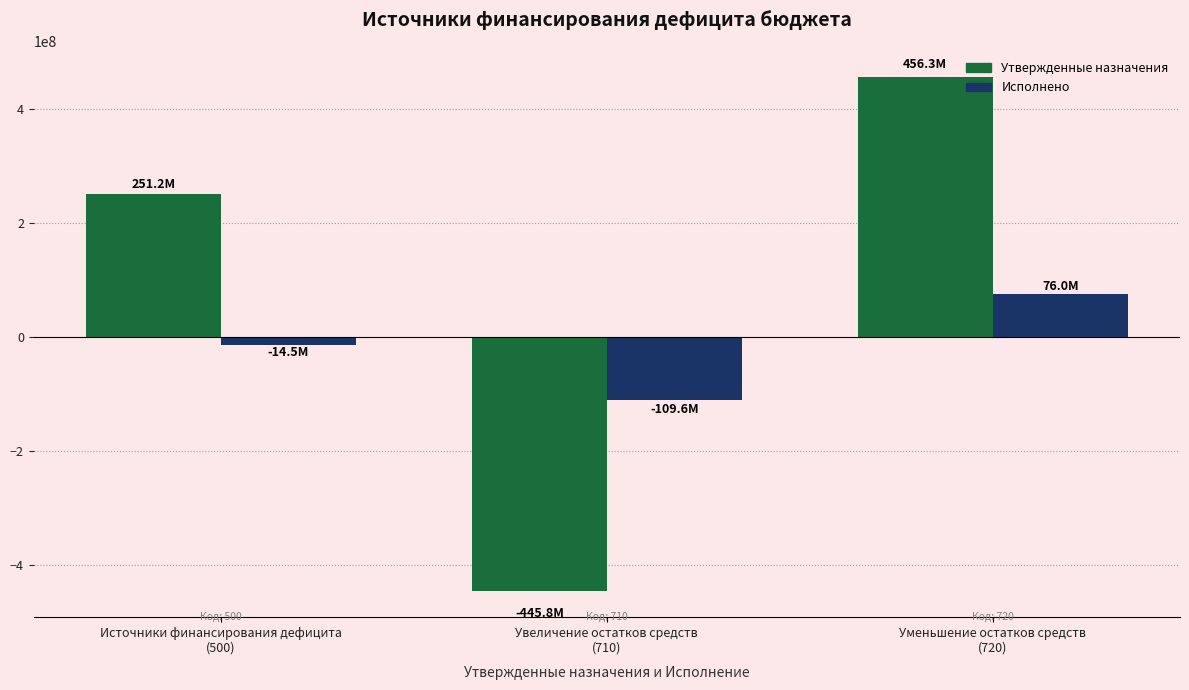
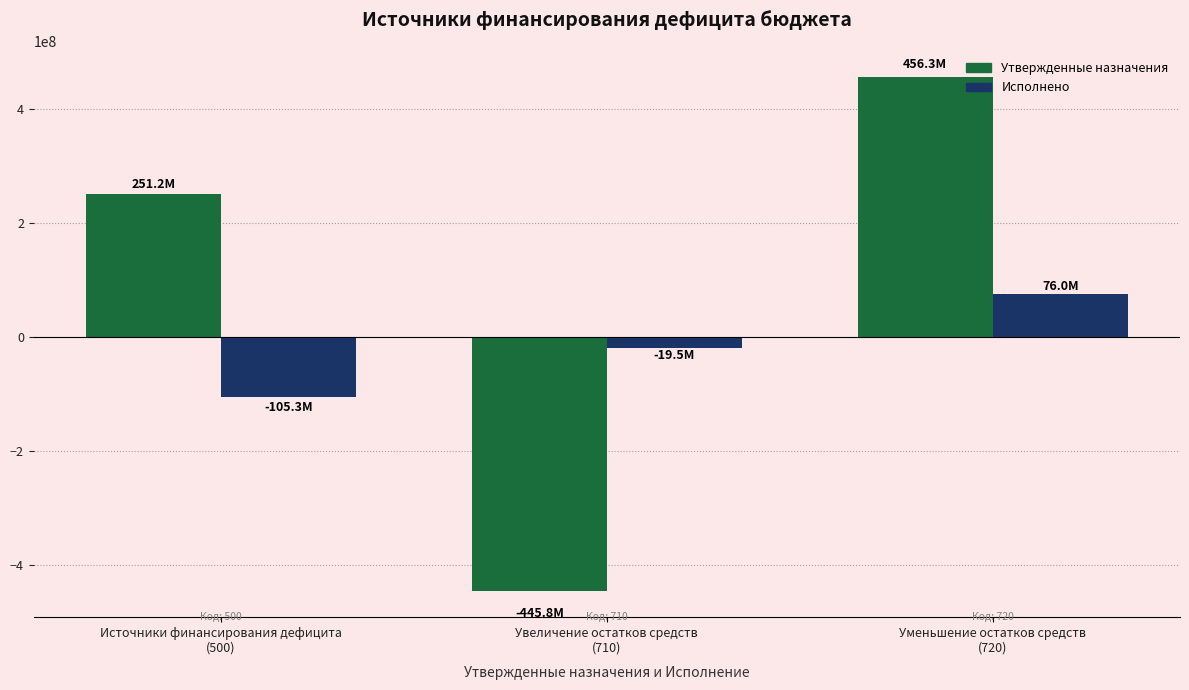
  {
    "Утвержденные назначения": {
      "Источники финансирования дефицита (500)": "251.2M",
      "Увеличение остатков средств (710)": "-445.8M",
      "Уменьшение остатков средств (720)": "456.3M"
    },
    "Исполнено": {
-     "Источники финансирования дефицита (500)": "-14.5M",
-     "Увеличение остатков средств (710)": "-109.6M",
+     "Источники финансирования дефицита (500)": "-105.3M",
+     "Увеличение остатков средств (710)": "-19.5M",
      "Уменьшение остатков средств (720)": "76.0M"
    }
  }
